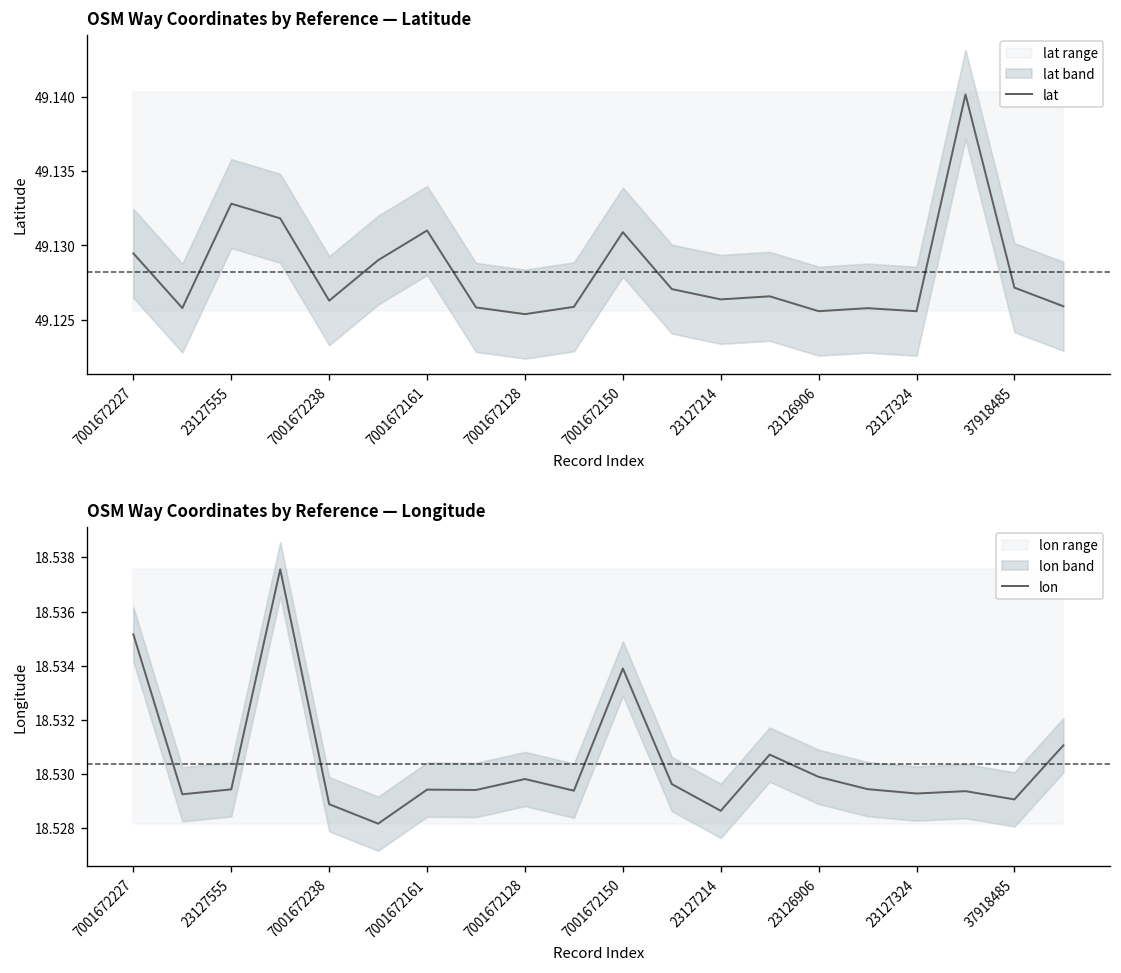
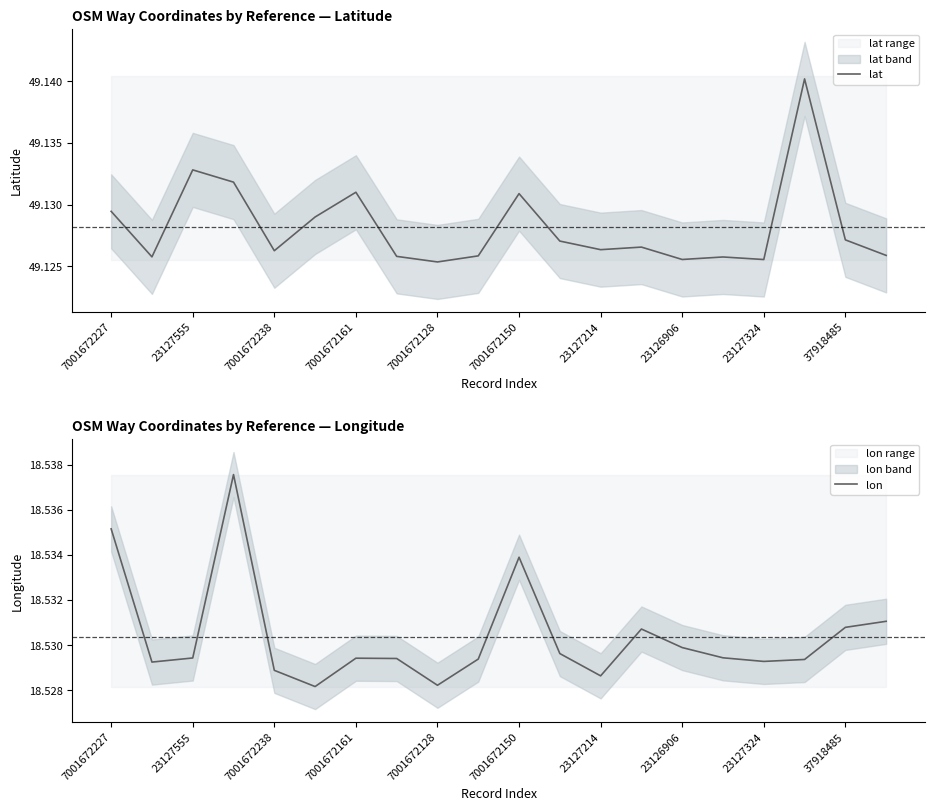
  {
    "OSM Way Coordinates by Reference — Latitude": {
      "lat": {
        "7001672227": 49.1295,
        "23127555": 49.1328,
        "7001672238": 49.1263,
        "7001672161": 49.1310,
        "7001672128": 49.1254,
        "7001672150": 49.1309,
        "23127214": 49.1264,
        "23126906": 49.1256,
        "23127324": 49.1256,
        "37918485": 49.1272
      },
      "lat range": {
        "7001672227": 49.1404,
        "23127555": 49.1404,
        "7001672238": 49.1404,
        "7001672161": 49.1404,
        "7001672128": 49.1404,
        "7001672150": 49.1404,
        "23127214": 49.1404,
        "23126906": 49.1404,
        "23127324": 49.1404
      }
    },
    "OSM Way Coordinates by Reference — Longitude": {
      "lon": {
        "7001672227": 18.5352,
        "23127555": 18.5294,
        "7001672238": 18.5289,
        "7001672161": 18.5294,
-       "7001672128": 18.5298,
+       "7001672128": 18.5282,
        "7001672150": 18.5339,
        "23127214": 18.5286,
        "23126906": 18.5299,
        "23127324": 18.5293,
-       "37918485": 18.5291
+       "37918485": 18.5308
      },
      "lon range": {
        "7001672227": 18.5376,
        "23127555": 18.5376,
        "7001672238": 18.5376,
        "7001672161": 18.5376,
        "7001672128": 18.5376,
        "7001672150": 18.5376,
        "23127214": 18.5376,
        "23126906": 18.5376,
        "23127324": 18.5376
      }
    }
  }
